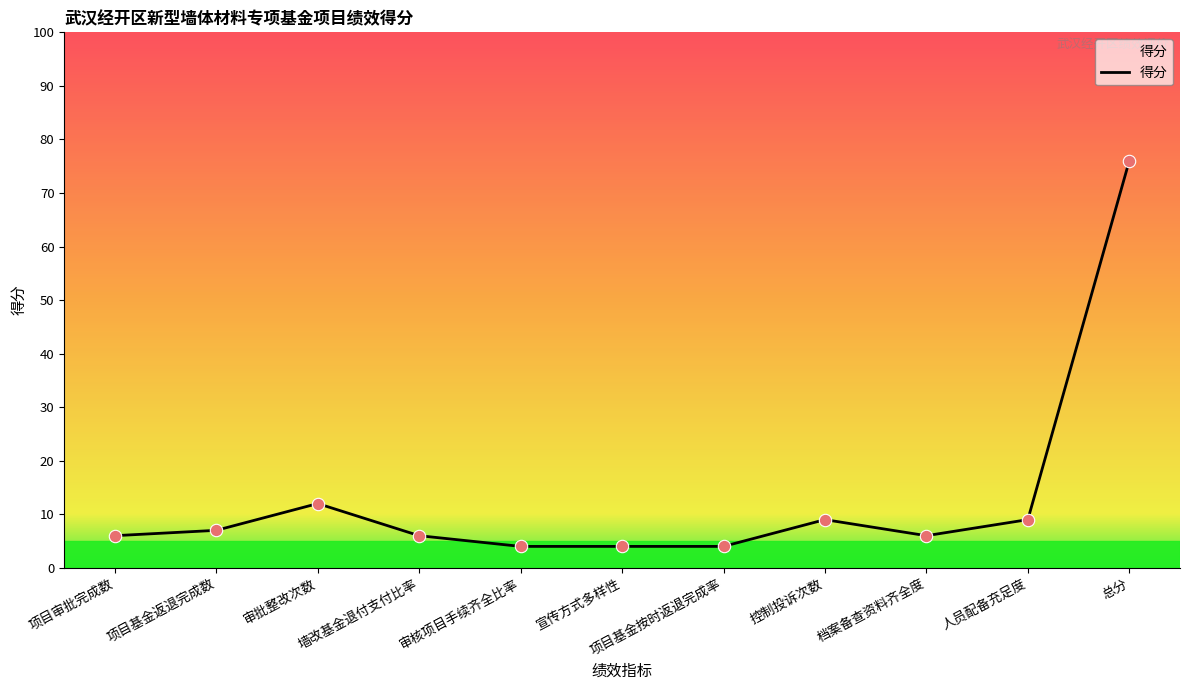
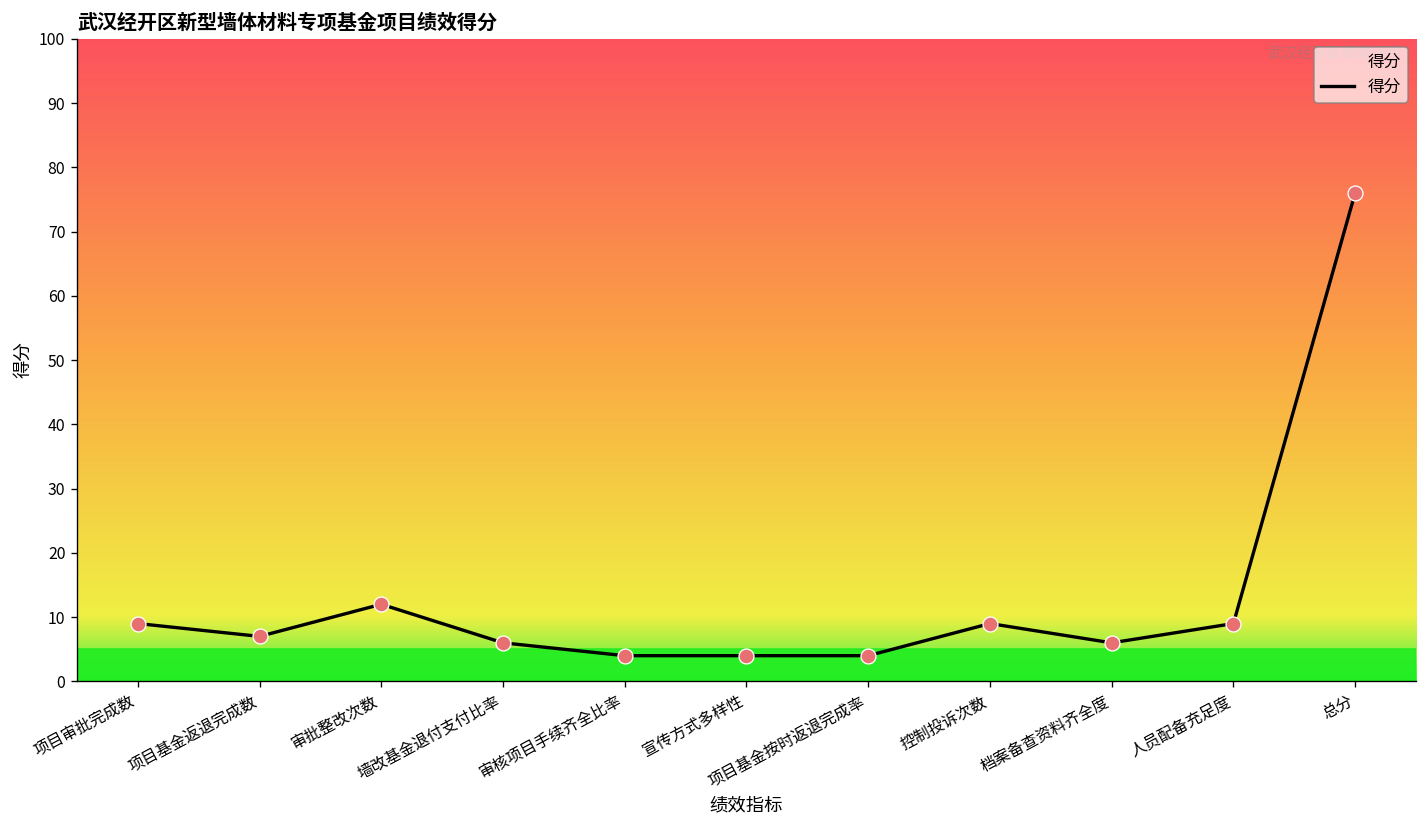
  {
-   "项目审批完成数": 6,
+   "项目审批完成数": 9,
    "项目基金返退完成数": 7,
    "审批整改次数": 12,
    "墙改基金退付支付比率": 6,
    "控制投诉次数": 9,
    "档案备查资料齐全度": 6,
    "人员配备充足度": 9,
    "总分": 76
  }
